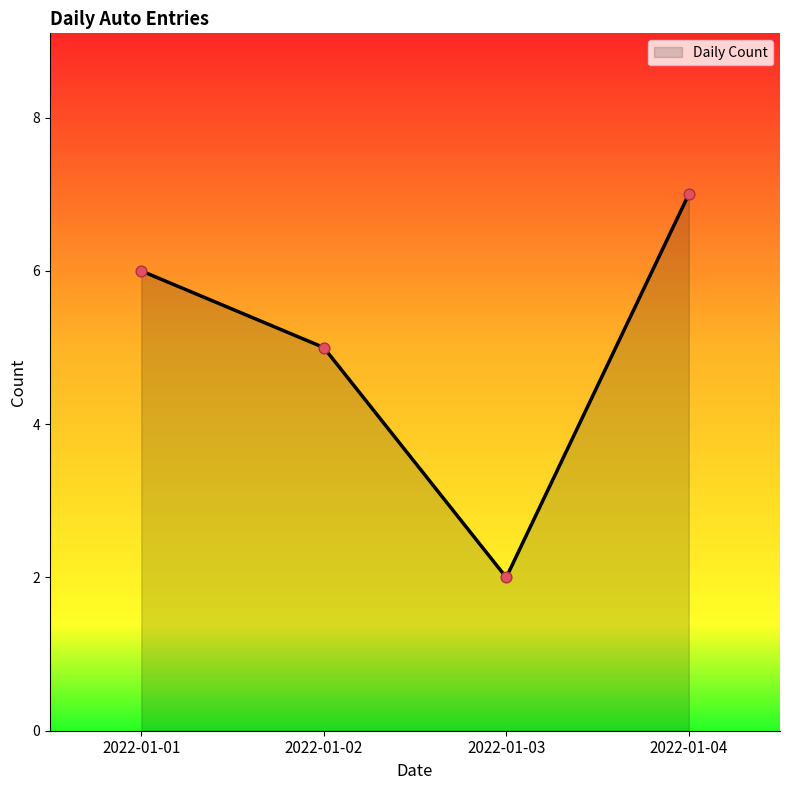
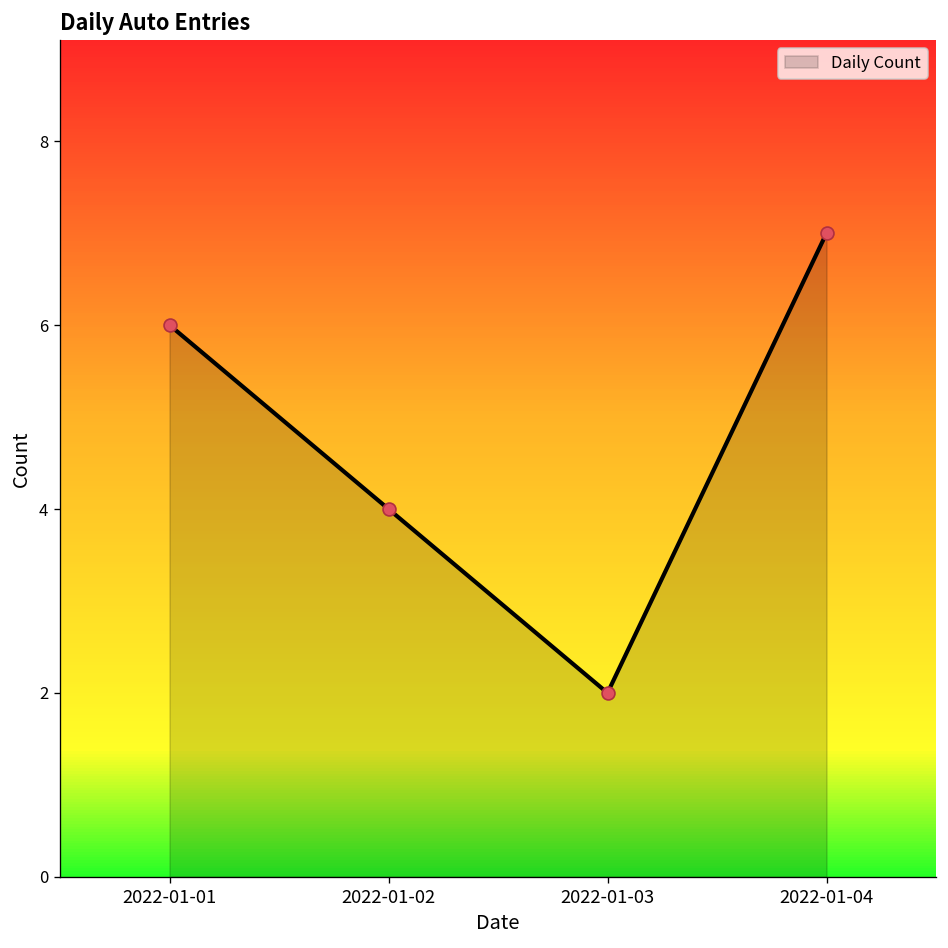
  {
    "2022-01-01": 6,
-   "2022-01-02": 5,
+   "2022-01-02": 4,
    "2022-01-03": 2,
    "2022-01-04": 7
  }
